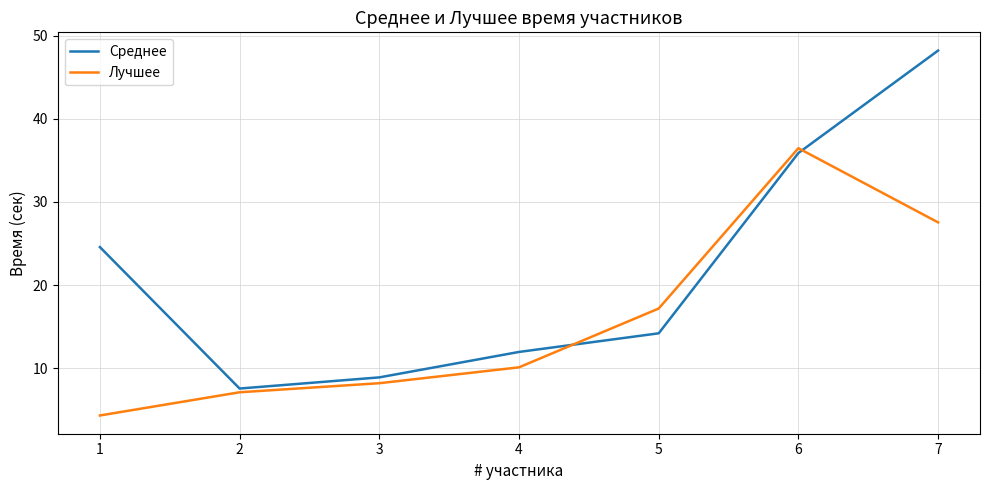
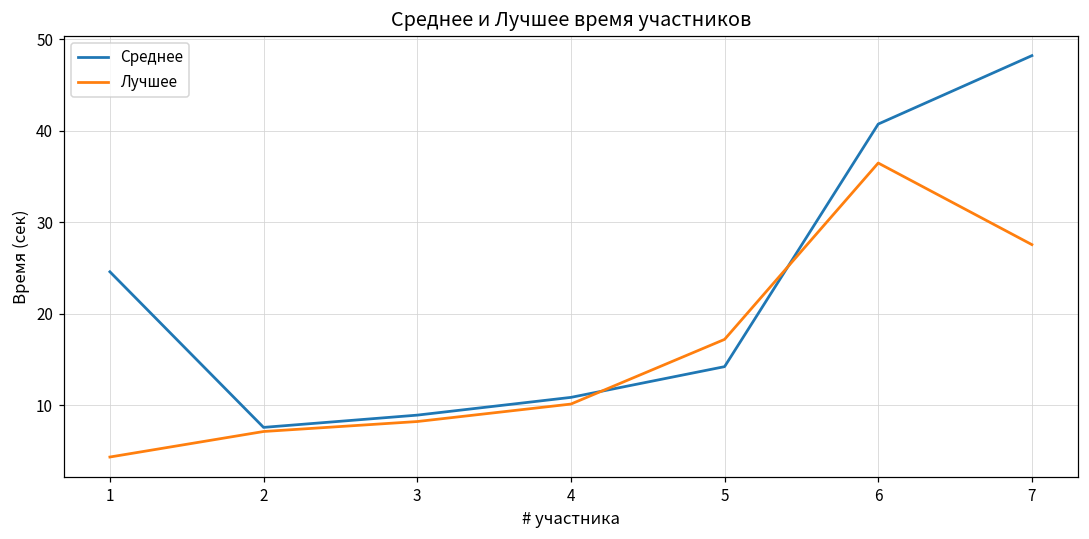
  {
    "Среднее": {
      "1": 25,
      "2": 8,
      "3": 9,
-     "4": 12,
+     "4": 11,
      "5": 14,
-     "6": 36,
+     "6": 41,
      "7": 48
    },
    "Лучшее": {
      "1": 4,
      "2": 7,
      "3": 8,
      "4": 10,
      "5": 17,
      "6": 36,
      "7": 28
    }
  }
